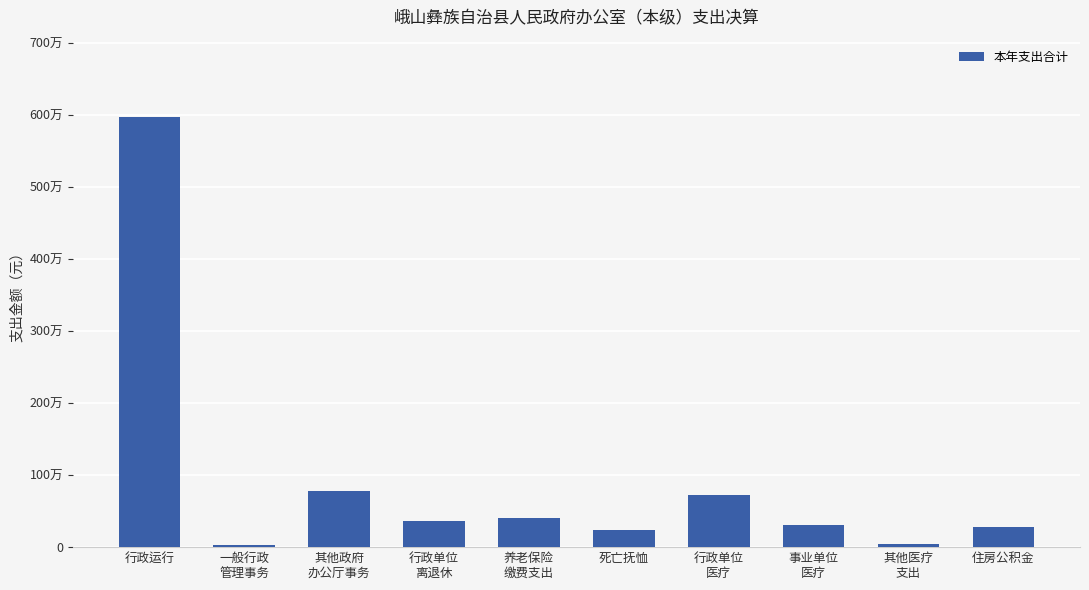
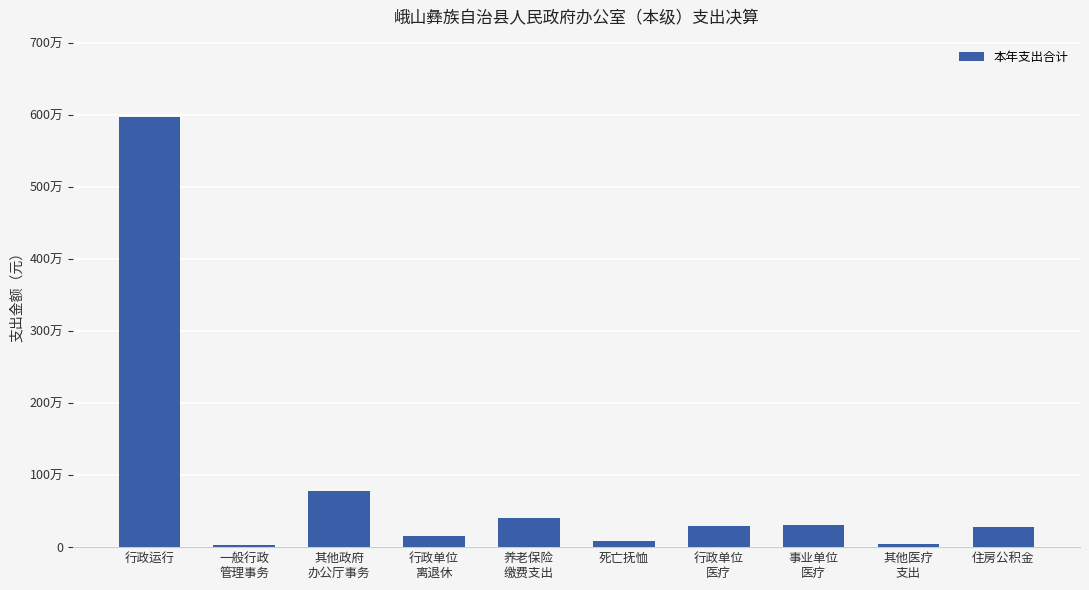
  {
    "行政运行": "600万",
    "一般行政 管理事务": "0万",
    "其他政府 办公厅事务": "80万",
-   "行政单位 离退休": "40万",
+   "行政单位 离退休": "10万",
    "养老保险 缴费支出": "40万",
-   "死亡抚恤": "20万",
-   "行政单位 医疗": "70万",
+   "死亡抚恤": "10万",
+   "行政单位 医疗": "30万",
    "事业单位 医疗": "30万",
    "其他医疗 支出": "0万",
    "住房公积金": "30万"
  }
